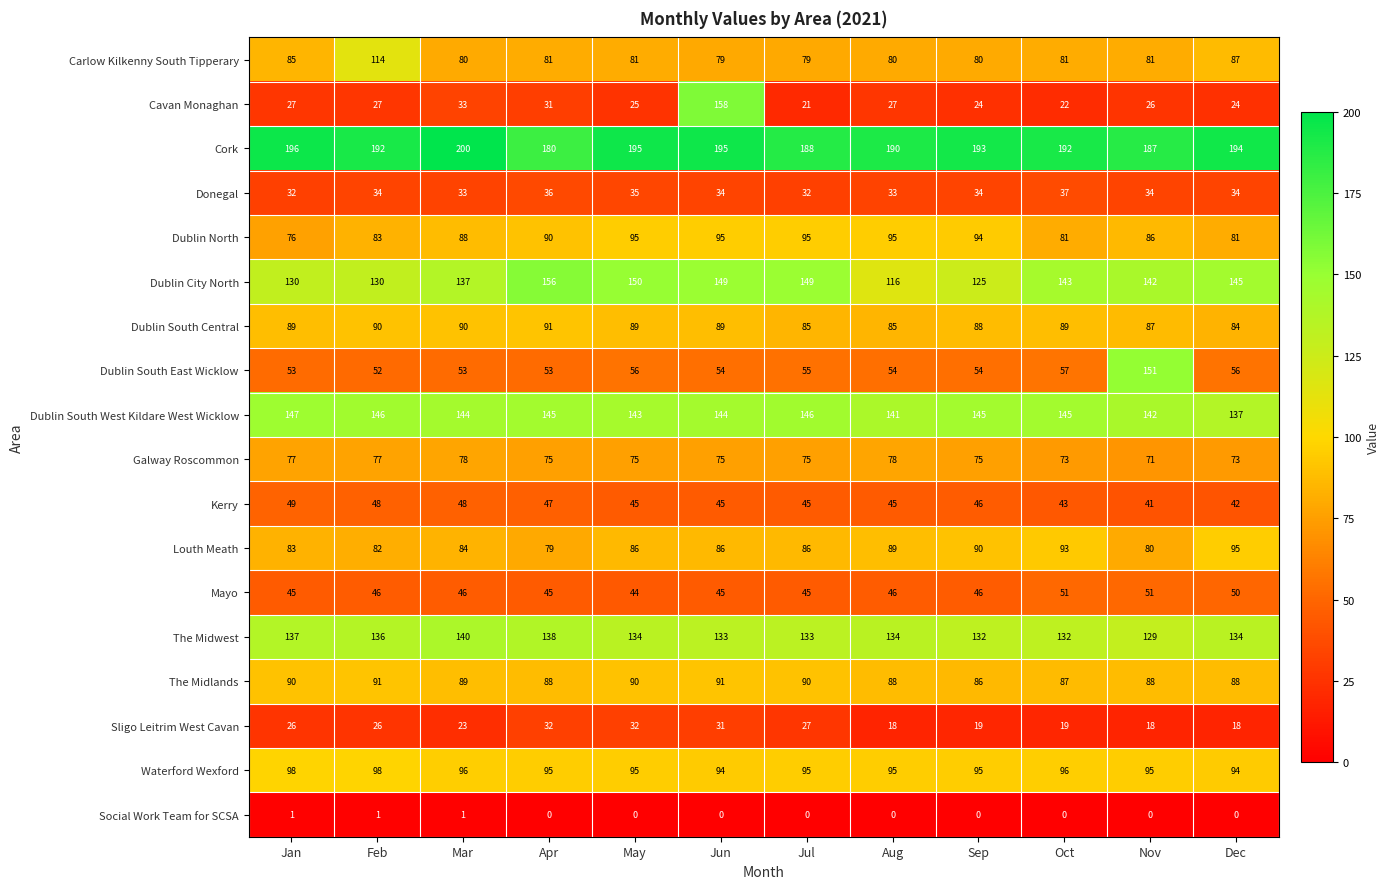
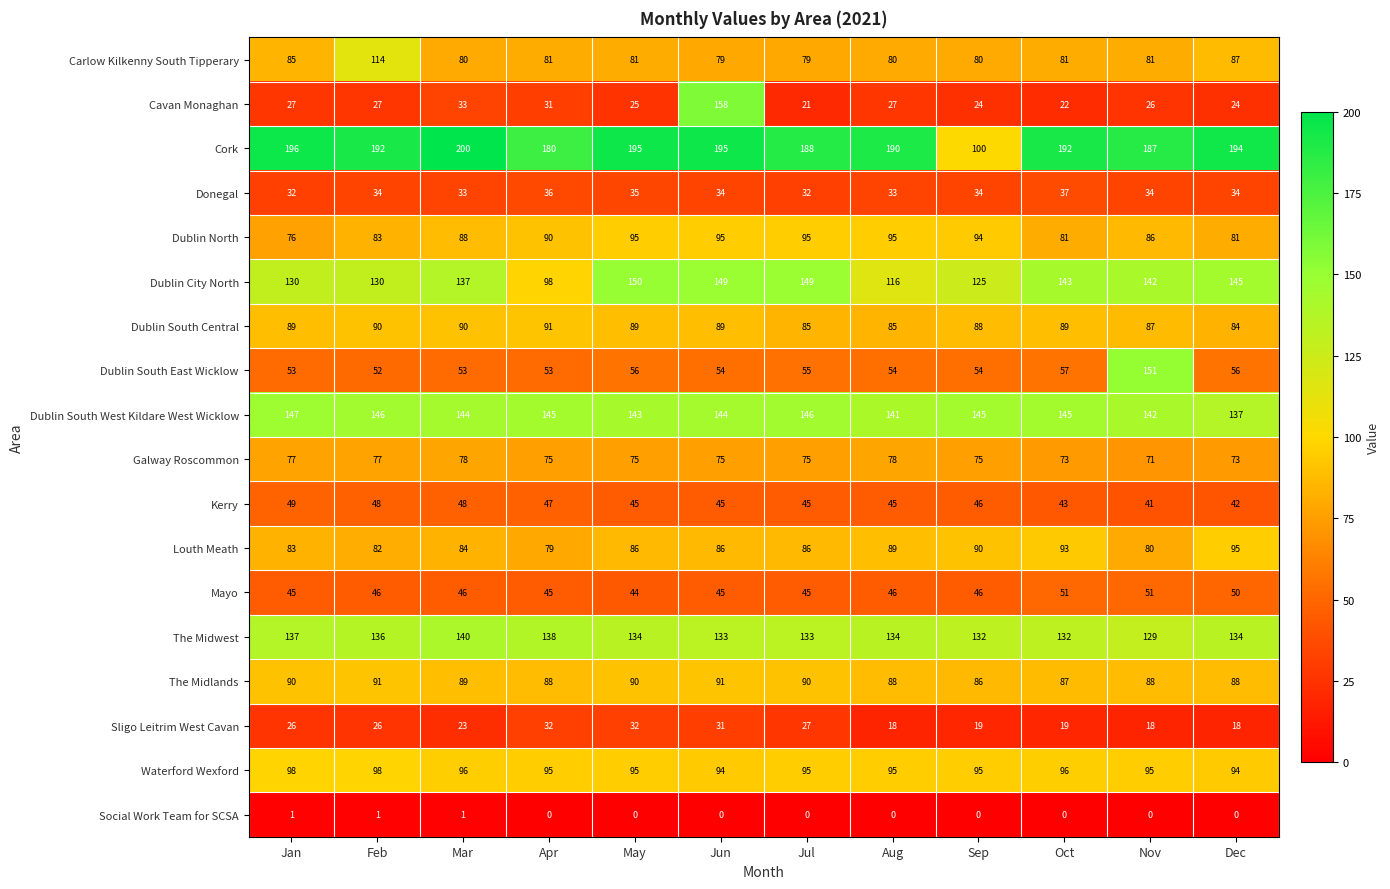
  {
    "Cork": {
      "Jan": 196,
      "Feb": 192,
      "Mar": 200,
      "Apr": 180,
      "May": 195,
      "Jun": 195,
      "Jul": 188,
      "Aug": 190,
-     "Sep": 193,
+     "Sep": 100,
      "Oct": 192,
      "Nov": 187,
      "Dec": 194
    },
    "Dublin City North": {
      "Jan": 130,
      "Feb": 130,
      "Mar": 137,
-     "Apr": 156,
+     "Apr": 98,
      "May": 150,
      "Jun": 149,
      "Jul": 149,
      "Aug": 116,
      "Sep": 125,
      "Oct": 143,
      "Nov": 142,
      "Dec": 145
    }
  }
